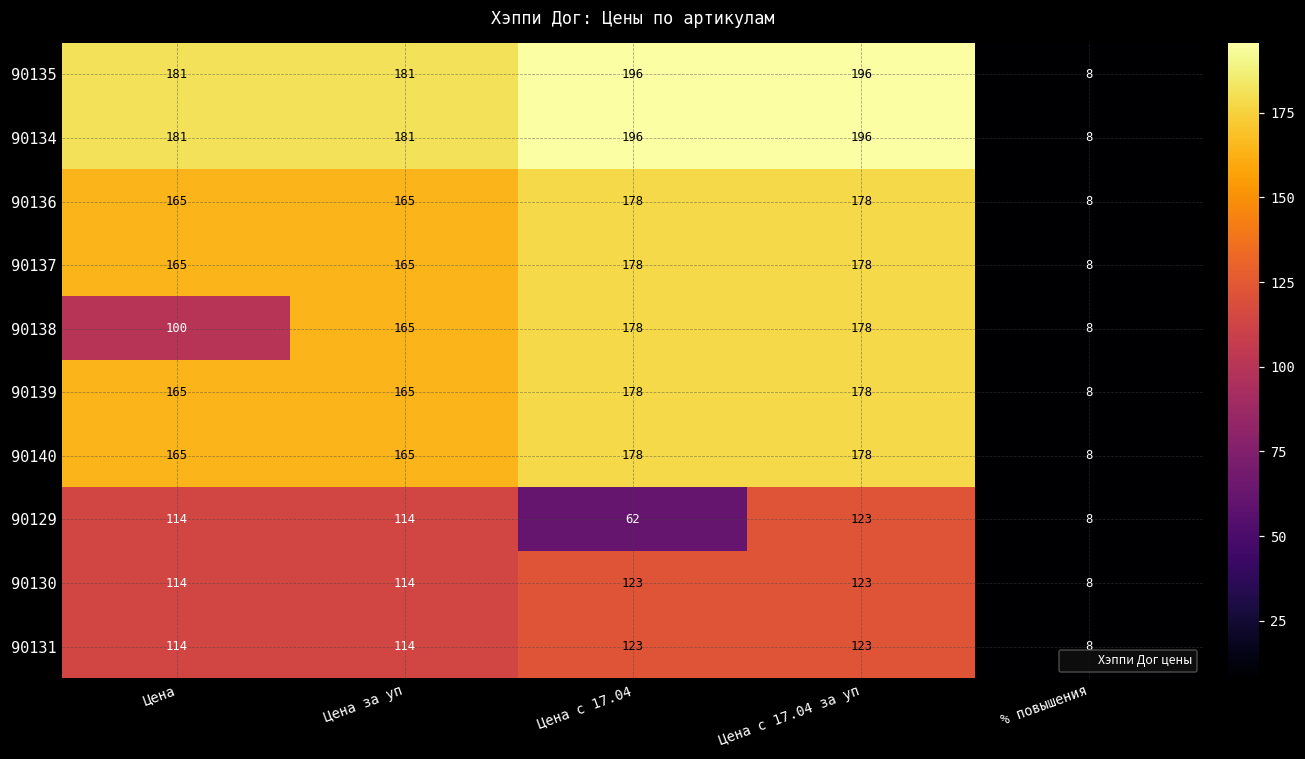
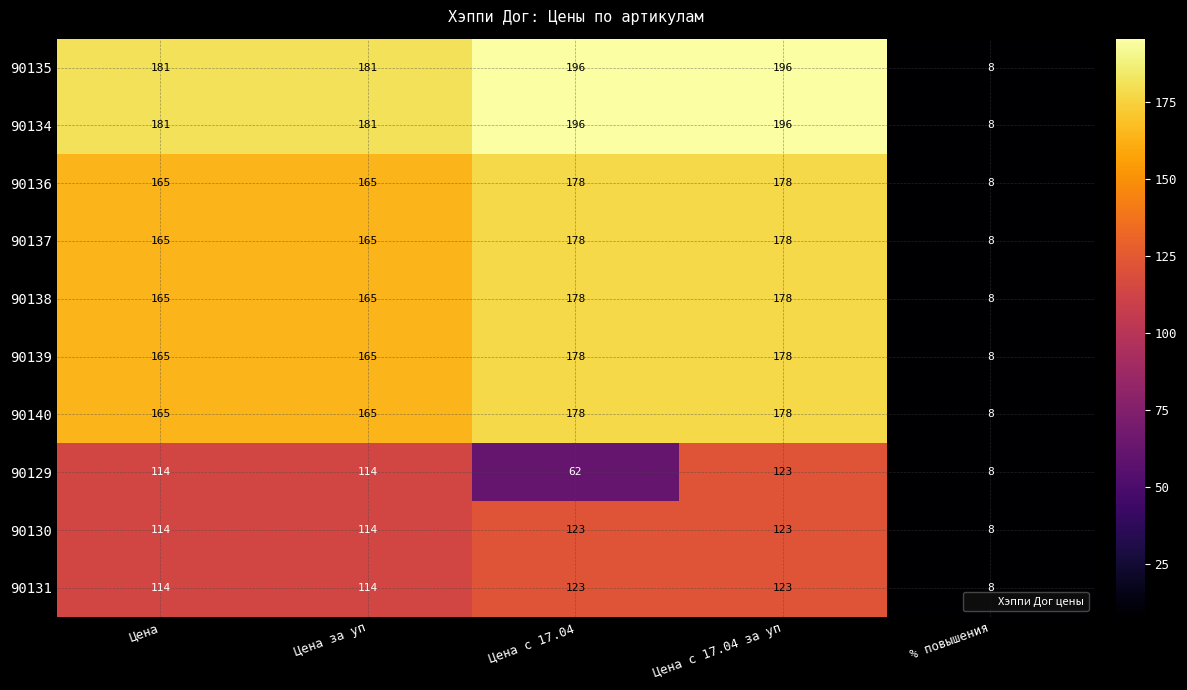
  {
    "90135": {
      "Цена": 181,
      "Цена за уп": 181,
      "Цена с 17.04": 196,
      "Цена с 17.04 за уп": 196,
      "% повышения": 8
    },
    "90134": {
      "Цена": 181,
      "Цена за уп": 181,
      "Цена с 17.04": 196,
      "Цена с 17.04 за уп": 196,
      "% повышения": 8
    },
    "90136": {
      "Цена": 165,
      "Цена за уп": 165,
      "Цена с 17.04": 178,
      "Цена с 17.04 за уп": 178,
      "% повышения": 8
    },
    "90137": {
      "Цена": 165,
      "Цена за уп": 165,
      "Цена с 17.04": 178,
      "Цена с 17.04 за уп": 178,
      "% повышения": 8
    },
    "90138": {
-     "Цена": 100,
+     "Цена": 165,
      "Цена за уп": 165,
      "Цена с 17.04": 178,
      "Цена с 17.04 за уп": 178,
      "% повышения": 8
    },
    "90139": {
      "Цена": 165,
      "Цена за уп": 165,
      "Цена с 17.04": 178,
      "Цена с 17.04 за уп": 178,
      "% повышения": 8
    },
    "90140": {
      "Цена": 165,
      "Цена за уп": 165,
      "Цена с 17.04": 178,
      "Цена с 17.04 за уп": 178,
      "% повышения": 8
    },
    "90129": {
      "Цена": 114,
      "Цена за уп": 114,
      "Цена с 17.04": 62,
      "Цена с 17.04 за уп": 123,
      "% повышения": 8
    },
    "90130": {
      "Цена": 114,
      "Цена за уп": 114,
      "Цена с 17.04": 123,
      "Цена с 17.04 за уп": 123,
      "% повышения": 8
    },
    "90131": {
      "Цена": 114,
      "Цена за уп": 114,
      "Цена с 17.04": 123,
      "Цена с 17.04 за уп": 123
    }
  }
